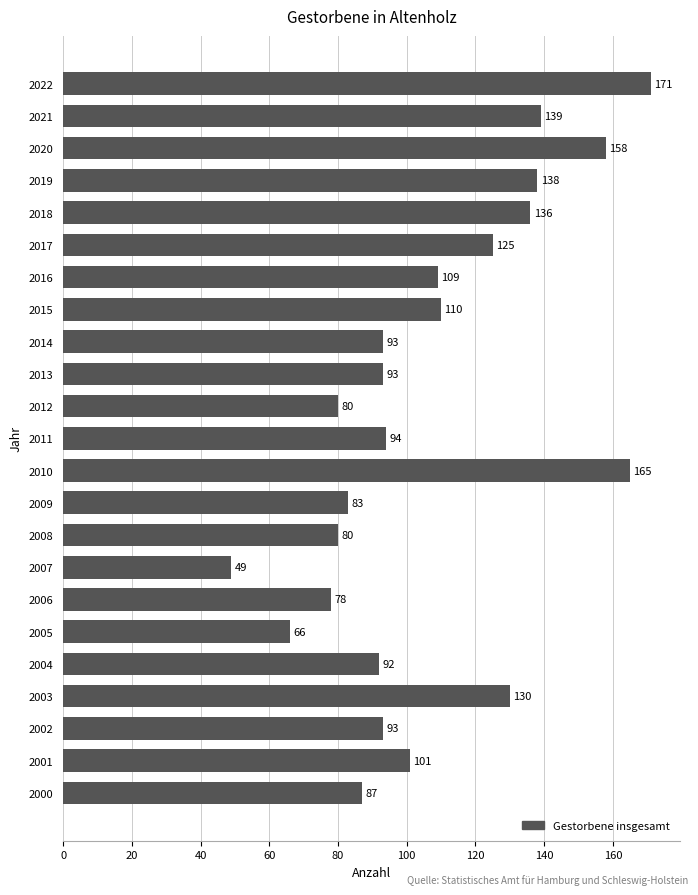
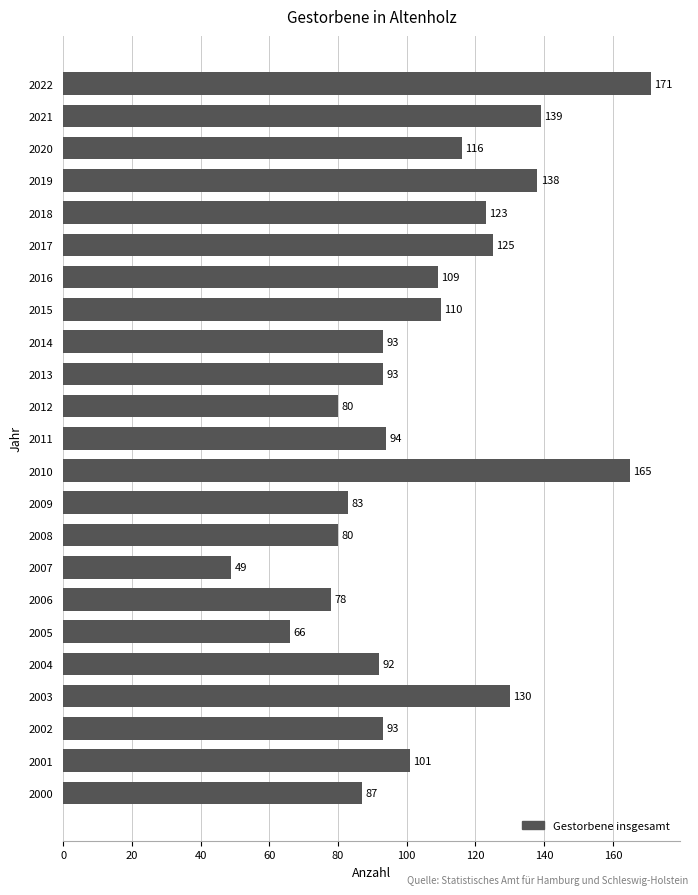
  {
    "2022": 171,
    "2021": 139,
-   "2020": 158,
+   "2020": 116,
    "2019": 138,
-   "2018": 136,
+   "2018": 123,
    "2017": 125,
    "2016": 109,
    "2015": 110,
    "2014": 93,
    "2013": 93,
    "2012": 80,
    "2011": 94,
    "2010": 165,
    "2009": 83,
    "2008": 80,
    "2007": 49,
    "2006": 78,
    "2005": 66,
    "2004": 92,
    "2003": 130,
    "2002": 93,
    "2001": 101,
    "2000": 87
  }
